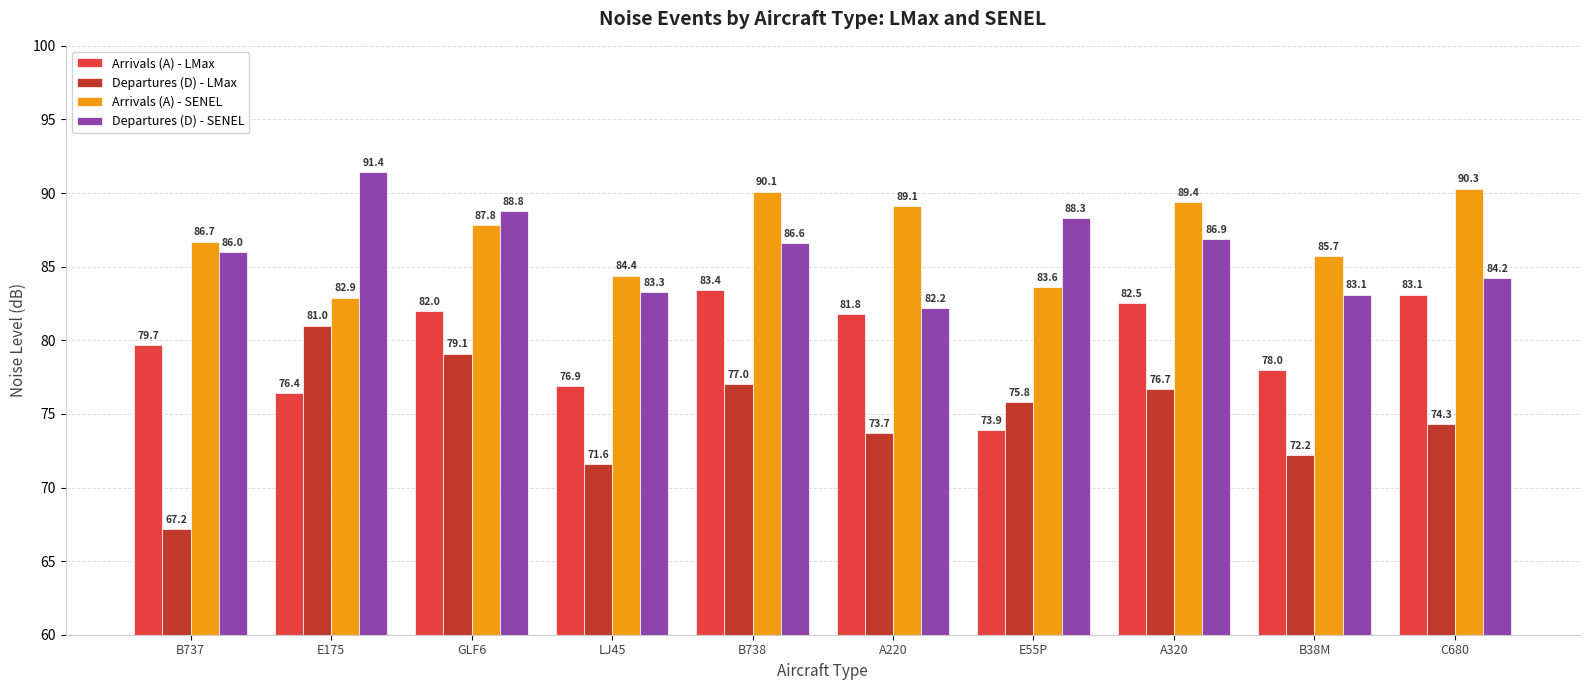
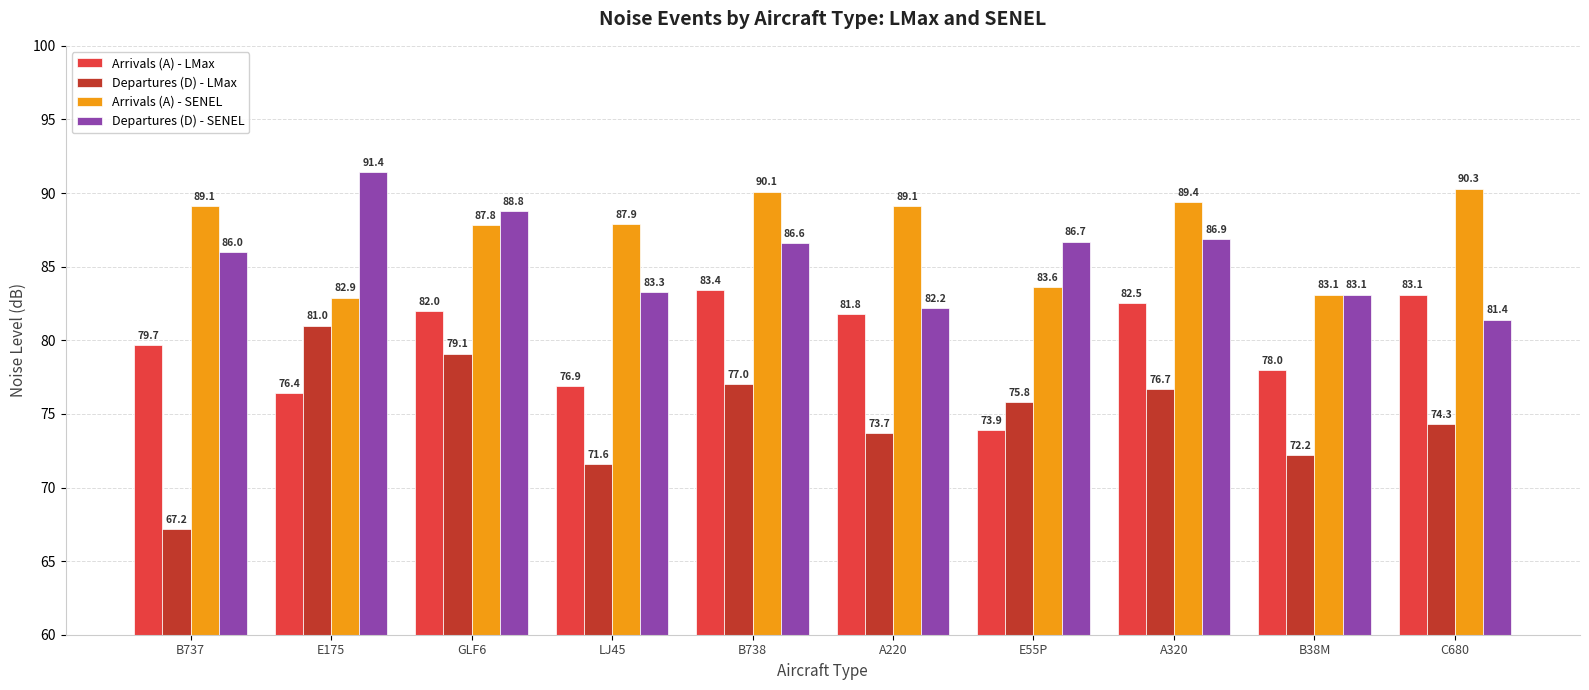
  {
    "Arrivals (A) - SENEL": {
-     "B737": 86.7,
+     "B737": 89.1,
      "E175": 82.9,
      "GLF6": 87.8,
-     "LJ45": 84.4,
+     "LJ45": 87.9,
      "B738": 90.1,
      "A220": 89.1,
      "E55P": 83.6,
      "A320": 89.4,
-     "B38M": 85.7,
+     "B38M": 83.1,
      "C680": 90.3
    },
    "Departures (D) - SENEL": {
      "B737": 86.0,
      "E175": 91.4,
      "GLF6": 88.8,
      "LJ45": 83.3,
      "B738": 86.6,
      "A220": 82.2,
-     "E55P": 88.3,
+     "E55P": 86.7,
      "A320": 86.9,
      "B38M": 83.1,
-     "C680": 84.2
+     "C680": 81.4
    }
  }
